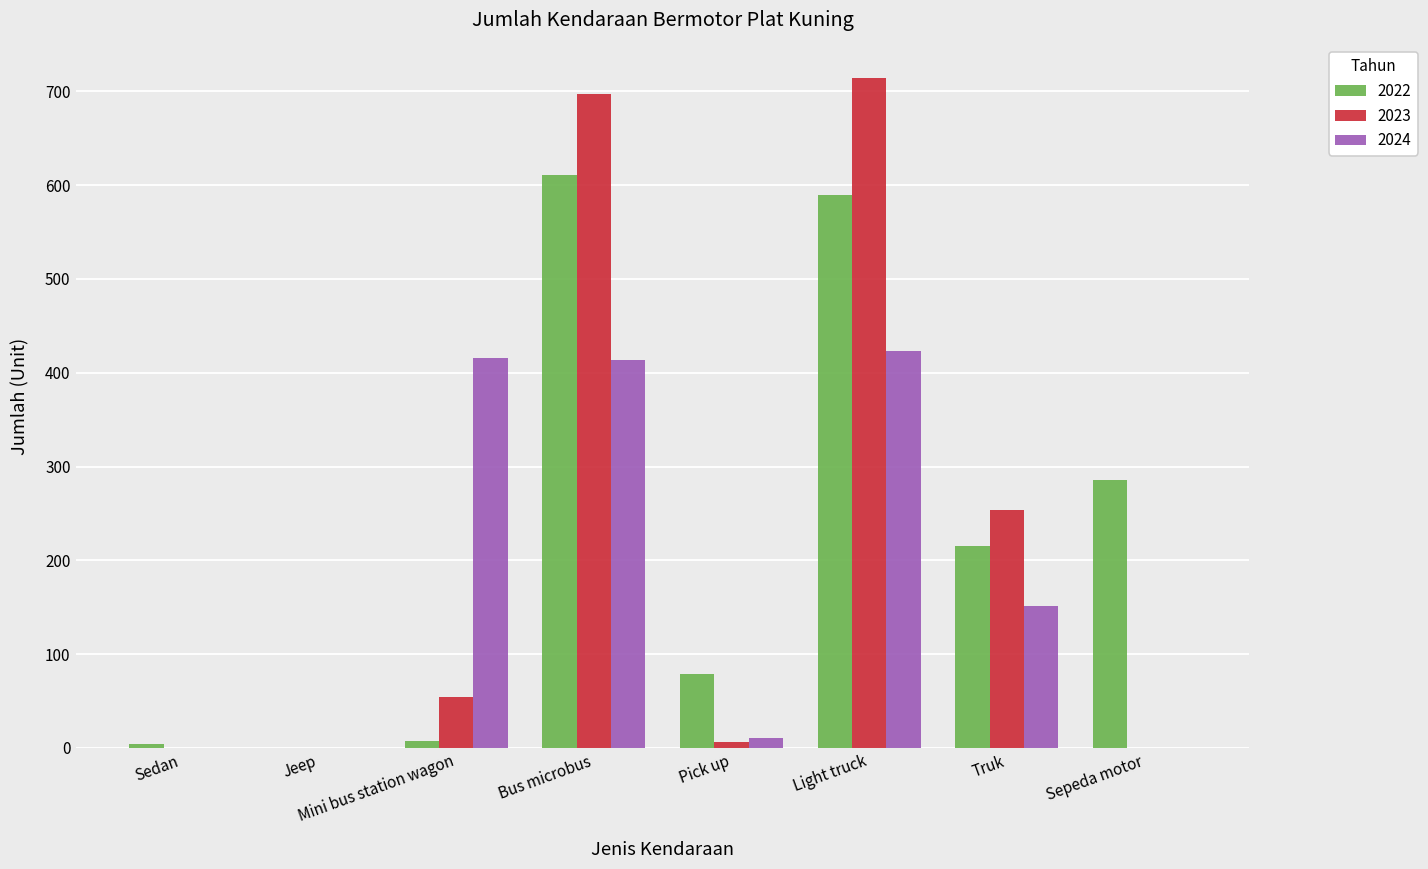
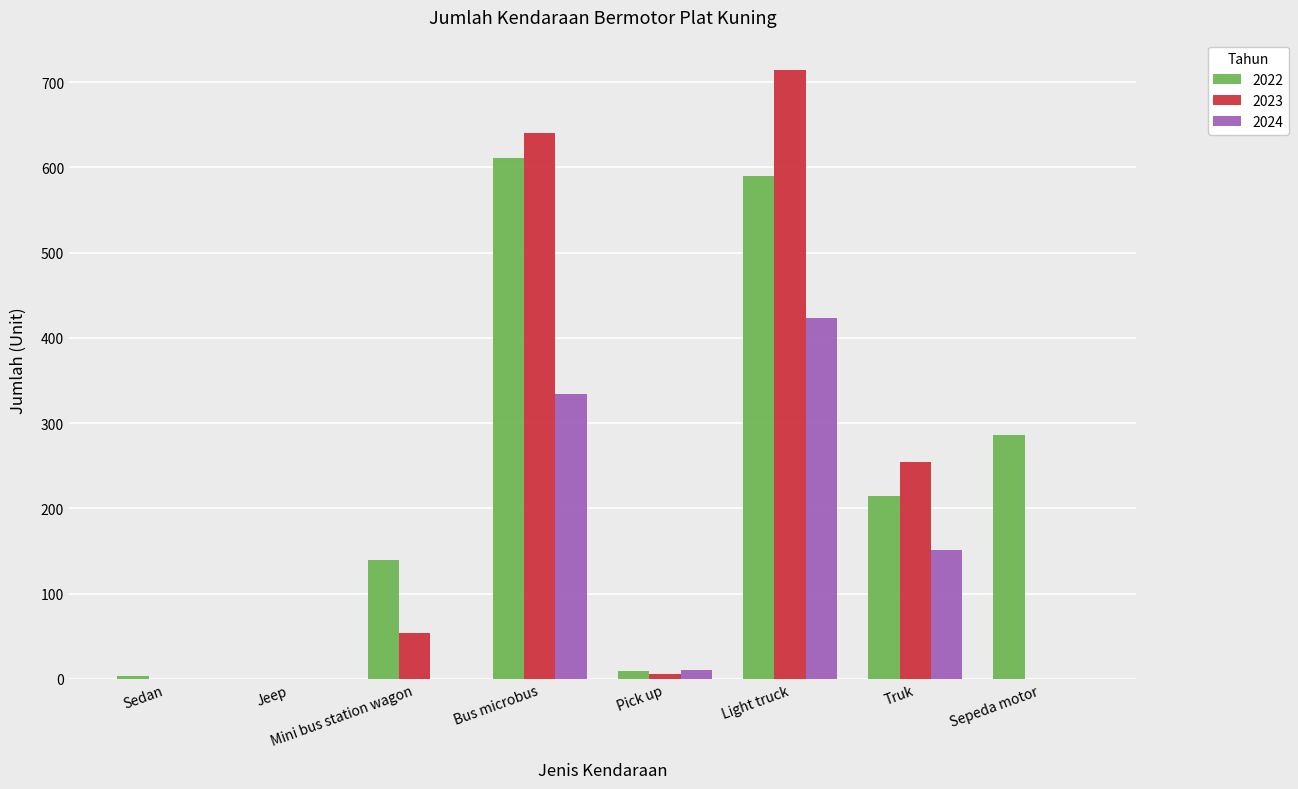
  {
    "2022": {
      "Sedan": 0,
      "Jeep": 0,
-     "Mini bus station wagon": 10,
+     "Mini bus station wagon": 140,
      "Bus microbus": 610,
-     "Pick up": 80,
+     "Pick up": 10,
      "Light truck": 590,
      "Truk": 220,
      "Sepeda motor": 290
    },
    "2023": {
      "Sedan": 0,
      "Jeep": 0,
      "Mini bus station wagon": 50,
-     "Bus microbus": 700,
+     "Bus microbus": 640,
      "Pick up": 10,
      "Light truck": 710,
      "Truk": 250,
      "Sepeda motor": 0
    },
    "2024": {
      "Sedan": 0,
      "Jeep": 0,
-     "Mini bus station wagon": 420,
-     "Bus microbus": 410,
+     "Mini bus station wagon": 0,
+     "Bus microbus": 330,
      "Pick up": 10,
      "Light truck": 420,
      "Truk": 150,
      "Sepeda motor": 0
    }
  }
